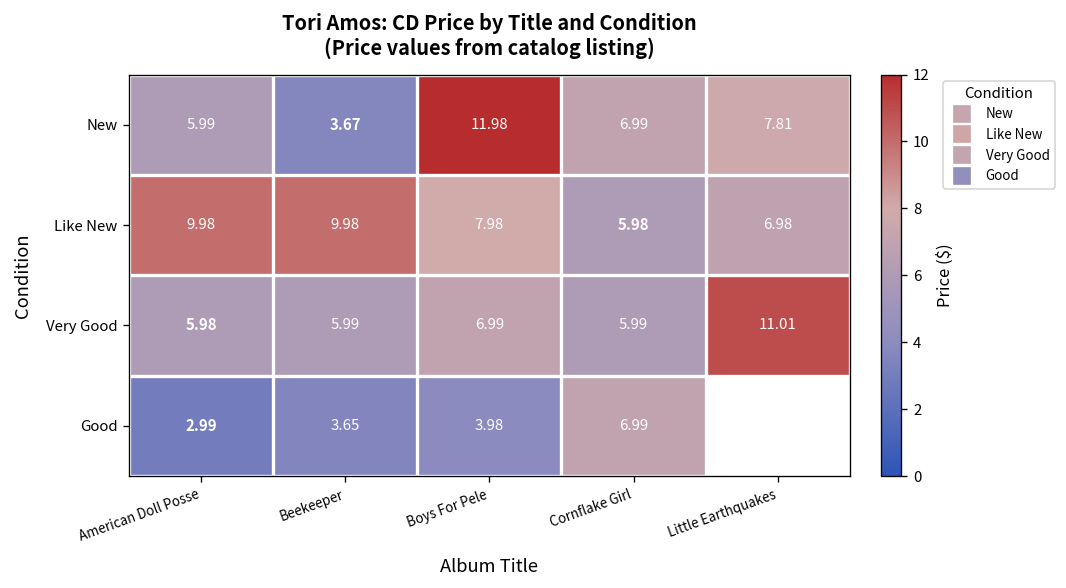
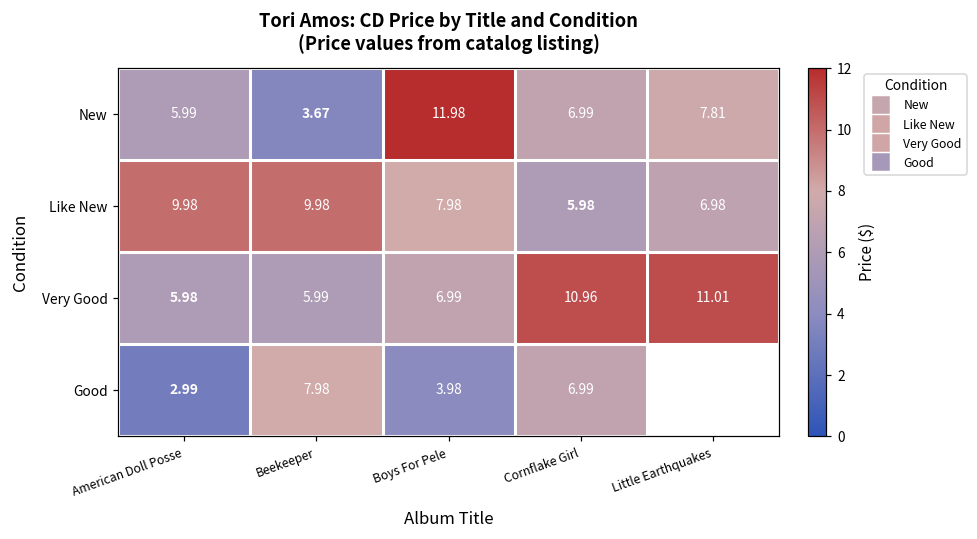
  {
    "New": {
      "American Doll Posse": 5.99,
      "Beekeeper": 3.67,
      "Boys For Pele": 11.98,
      "Cornflake Girl": 6.99,
      "Little Earthquakes": 7.81
    },
    "Like New": {
      "American Doll Posse": 9.98,
      "Beekeeper": 9.98,
      "Boys For Pele": 7.98,
      "Cornflake Girl": 5.98,
      "Little Earthquakes": 6.98
    },
    "Very Good": {
      "American Doll Posse": 5.98,
      "Beekeeper": 5.99,
      "Boys For Pele": 6.99,
-     "Cornflake Girl": 5.99,
+     "Cornflake Girl": 10.96,
      "Little Earthquakes": 11.01
    },
    "Good": {
      "American Doll Posse": 2.99,
-     "Beekeeper": 3.65,
+     "Beekeeper": 7.98,
      "Boys For Pele": 3.98,
      "Cornflake Girl": 6.99
    }
  }
